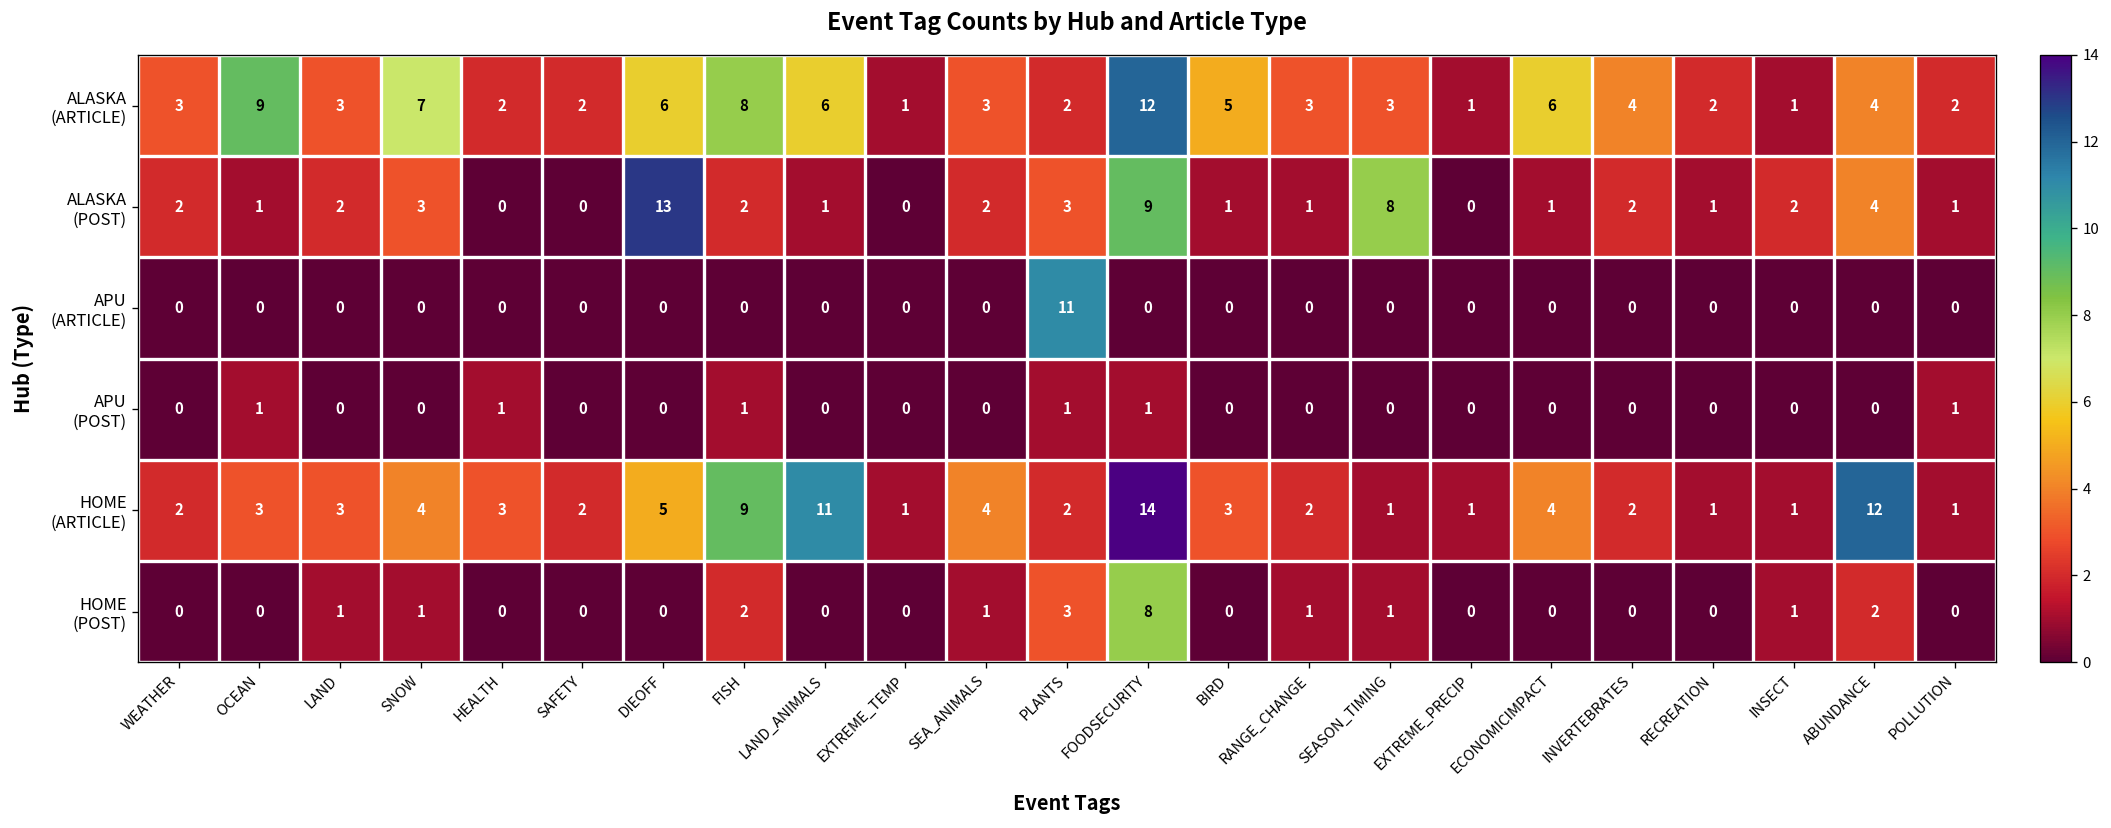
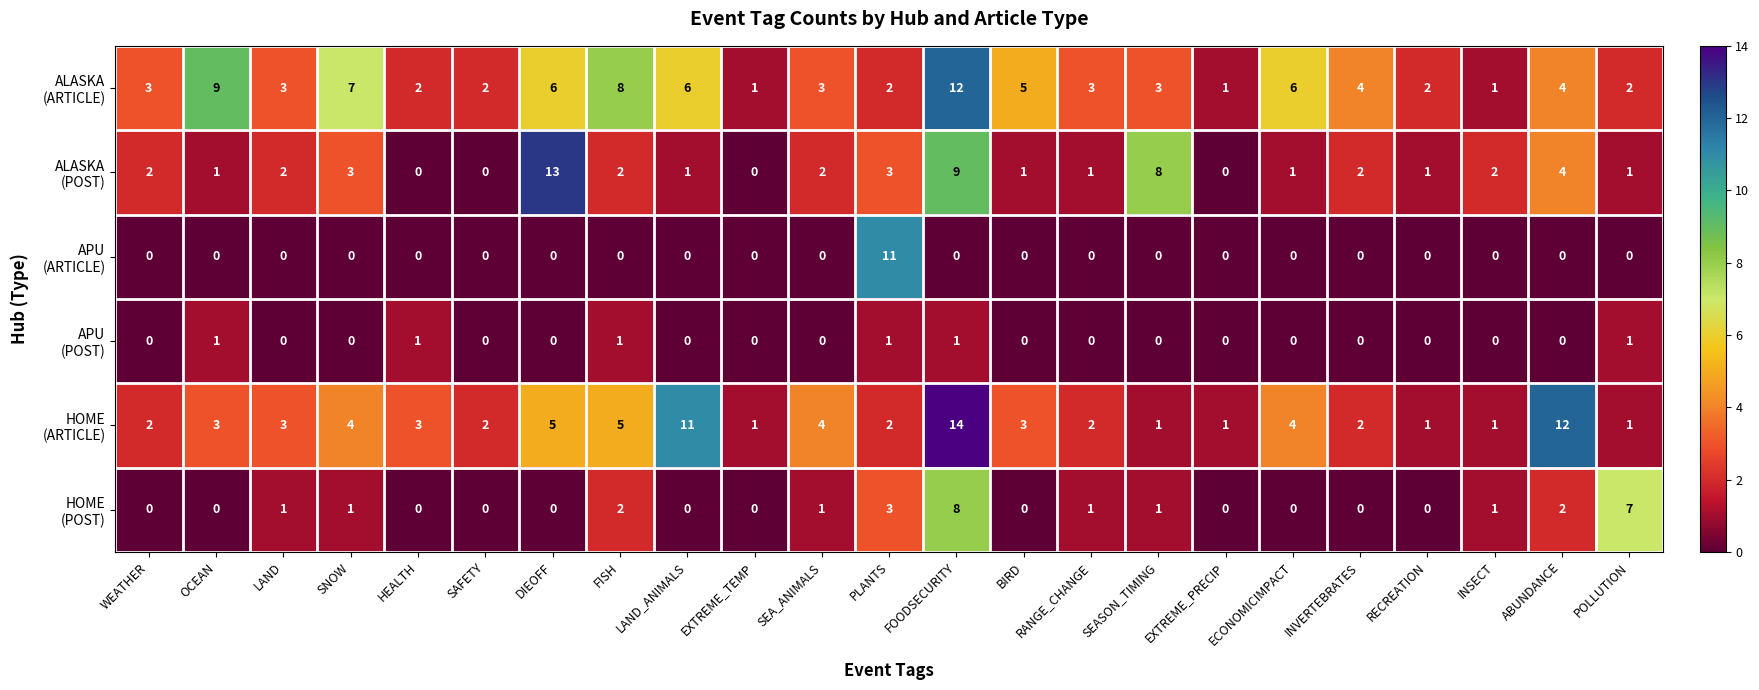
  {
    "ALASKA (ARTICLE)": {
      "WEATHER": 3,
      "OCEAN": 9,
      "LAND": 3,
      "SNOW": 7,
      "HEALTH": 2,
      "SAFETY": 2,
      "DIEOFF": 6,
      "FISH": 8,
      "LAND_ANIMALS": 6,
      "EXTREME_TEMP": 1,
      "SEA_ANIMALS": 3,
      "PLANTS": 2,
      "FOODSECURITY": 12,
      "BIRD": 5,
      "RANGE_CHANGE": 3,
      "SEASON_TIMING": 3,
      "EXTREME_PRECIP": 1,
      "ECONOMICIMPACT": 6,
      "INVERTEBRATES": 4,
      "RECREATION": 2,
      "INSECT": 1,
      "ABUNDANCE": 4,
      "POLLUTION": 2
    },
    "ALASKA (POST)": {
      "WEATHER": 2,
      "OCEAN": 1,
      "LAND": 2,
      "SNOW": 3,
      "HEALTH": 0,
      "SAFETY": 0,
      "DIEOFF": 13,
      "FISH": 2,
      "LAND_ANIMALS": 1,
      "EXTREME_TEMP": 0,
      "SEA_ANIMALS": 2,
      "PLANTS": 3,
      "FOODSECURITY": 9,
      "BIRD": 1,
      "RANGE_CHANGE": 1,
      "SEASON_TIMING": 8,
      "EXTREME_PRECIP": 0,
      "ECONOMICIMPACT": 1,
      "INVERTEBRATES": 2,
      "RECREATION": 1,
      "INSECT": 2,
      "ABUNDANCE": 4,
      "POLLUTION": 1
    },
    "APU (ARTICLE)": {
      "WEATHER": 0,
      "OCEAN": 0,
      "LAND": 0,
      "SNOW": 0,
      "HEALTH": 0,
      "SAFETY": 0,
      "DIEOFF": 0,
      "FISH": 0,
      "LAND_ANIMALS": 0,
      "EXTREME_TEMP": 0,
      "SEA_ANIMALS": 0,
      "PLANTS": 11,
      "FOODSECURITY": 0,
      "BIRD": 0,
      "RANGE_CHANGE": 0,
      "SEASON_TIMING": 0,
      "EXTREME_PRECIP": 0,
      "ECONOMICIMPACT": 0,
      "INVERTEBRATES": 0,
      "RECREATION": 0,
      "INSECT": 0,
      "ABUNDANCE": 0,
      "POLLUTION": 0
    },
    "APU (POST)": {
      "WEATHER": 0,
      "OCEAN": 1,
      "LAND": 0,
      "SNOW": 0,
      "HEALTH": 1,
      "SAFETY": 0,
      "DIEOFF": 0,
      "FISH": 1,
      "LAND_ANIMALS": 0,
      "EXTREME_TEMP": 0,
      "SEA_ANIMALS": 0,
      "PLANTS": 1,
      "FOODSECURITY": 1,
      "BIRD": 0,
      "RANGE_CHANGE": 0,
      "SEASON_TIMING": 0,
      "EXTREME_PRECIP": 0,
      "ECONOMICIMPACT": 0,
      "INVERTEBRATES": 0,
      "RECREATION": 0,
      "INSECT": 0,
      "ABUNDANCE": 0,
      "POLLUTION": 1
    },
    "HOME (ARTICLE)": {
      "WEATHER": 2,
      "OCEAN": 3,
      "LAND": 3,
      "SNOW": 4,
      "HEALTH": 3,
      "SAFETY": 2,
      "DIEOFF": 5,
-     "FISH": 9,
+     "FISH": 5,
      "LAND_ANIMALS": 11,
      "EXTREME_TEMP": 1,
      "SEA_ANIMALS": 4,
      "PLANTS": 2,
      "FOODSECURITY": 14,
      "BIRD": 3,
      "RANGE_CHANGE": 2,
      "SEASON_TIMING": 1,
      "EXTREME_PRECIP": 1,
      "ECONOMICIMPACT": 4,
      "INVERTEBRATES": 2,
      "RECREATION": 1,
      "INSECT": 1,
      "ABUNDANCE": 12,
      "POLLUTION": 1
    },
    "HOME (POST)": {
      "WEATHER": 0,
      "OCEAN": 0,
      "LAND": 1,
      "SNOW": 1,
      "HEALTH": 0,
      "SAFETY": 0,
      "DIEOFF": 0,
      "FISH": 2,
      "LAND_ANIMALS": 0,
      "EXTREME_TEMP": 0,
      "SEA_ANIMALS": 1,
      "PLANTS": 3,
      "FOODSECURITY": 8,
      "BIRD": 0,
      "RANGE_CHANGE": 1,
      "SEASON_TIMING": 1,
      "EXTREME_PRECIP": 0,
      "ECONOMICIMPACT": 0,
      "INVERTEBRATES": 0,
      "RECREATION": 0,
      "INSECT": 1,
      "ABUNDANCE": 2,
-     "POLLUTION": 0
+     "POLLUTION": 7
    }
  }
